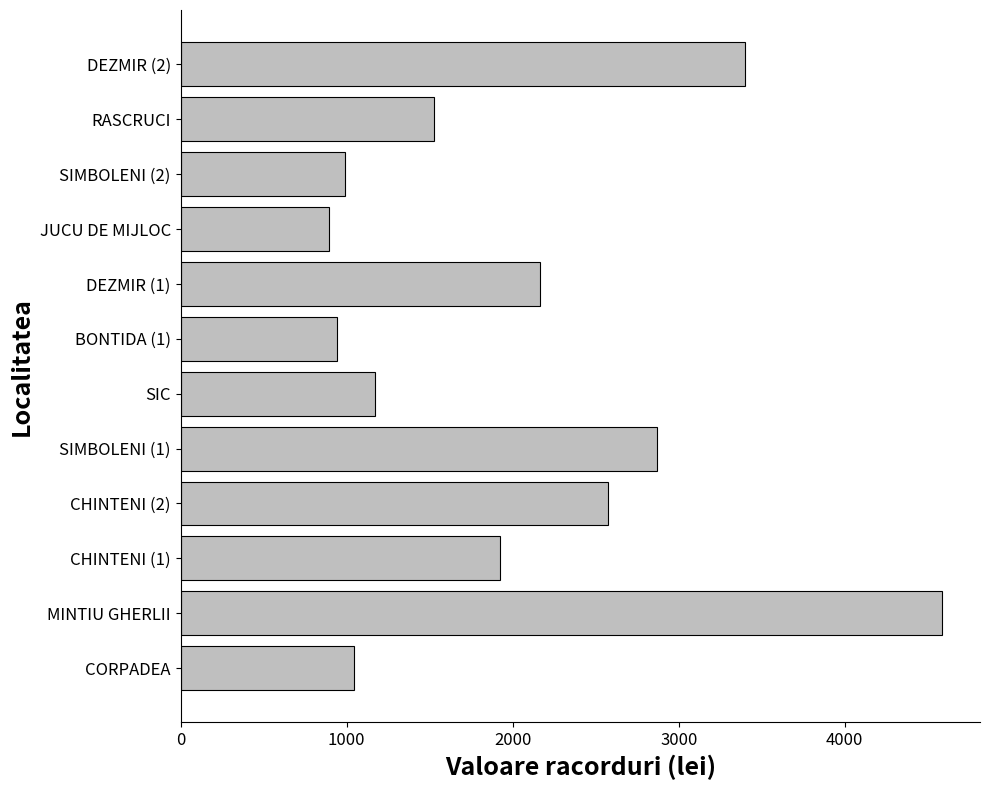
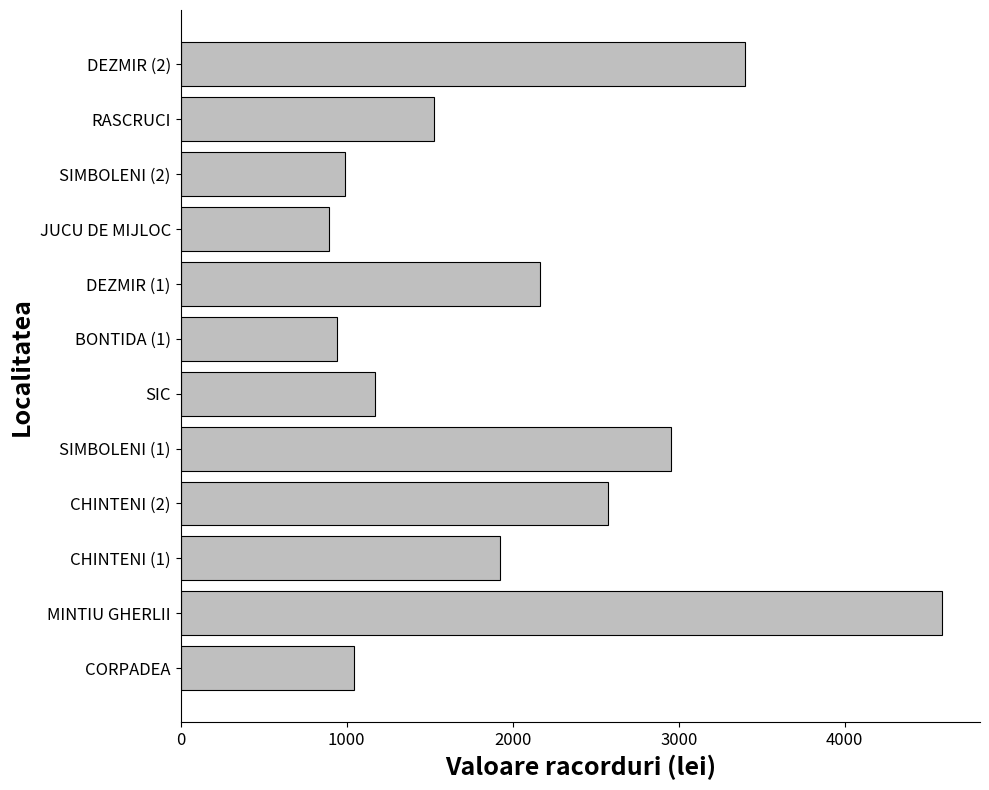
  {
    "DEZMIR (2)": 3400,
    "RASCRUCI": 1530,
    "SIMBOLENI (2)": 990,
    "JUCU DE MIJLOC": 900,
    "DEZMIR (1)": 2160,
    "BONTIDA (1)": 940,
    "SIC": 1170,
-   "SIMBOLENI (1)": 2870,
+   "SIMBOLENI (1)": 2950,
    "CHINTENI (2)": 2570,
    "CHINTENI (1)": 1920,
    "MINTIU GHERLII": 4590,
    "CORPADEA": 1040
  }
